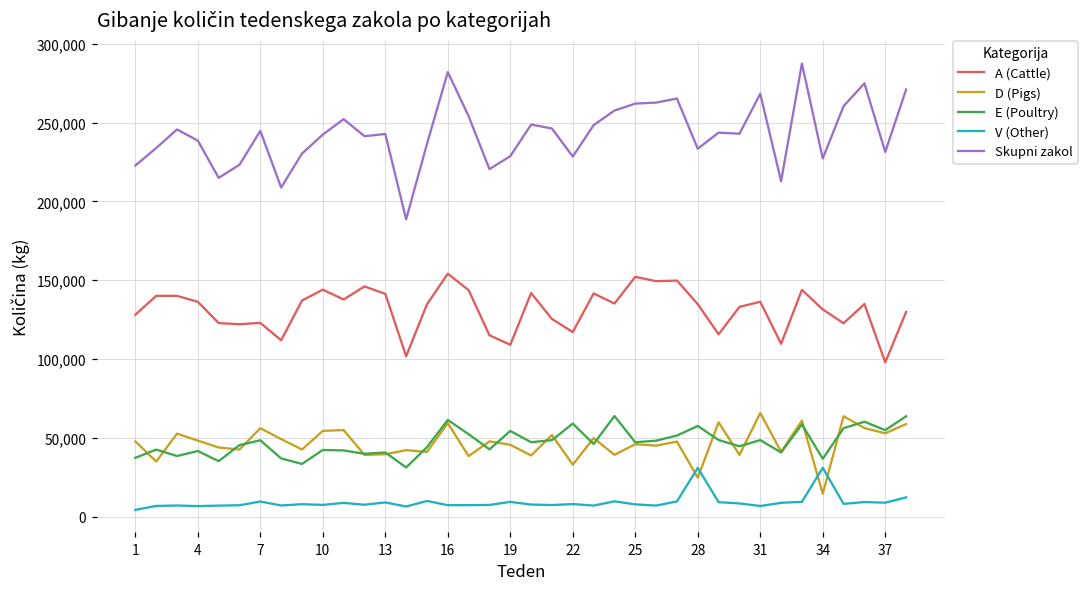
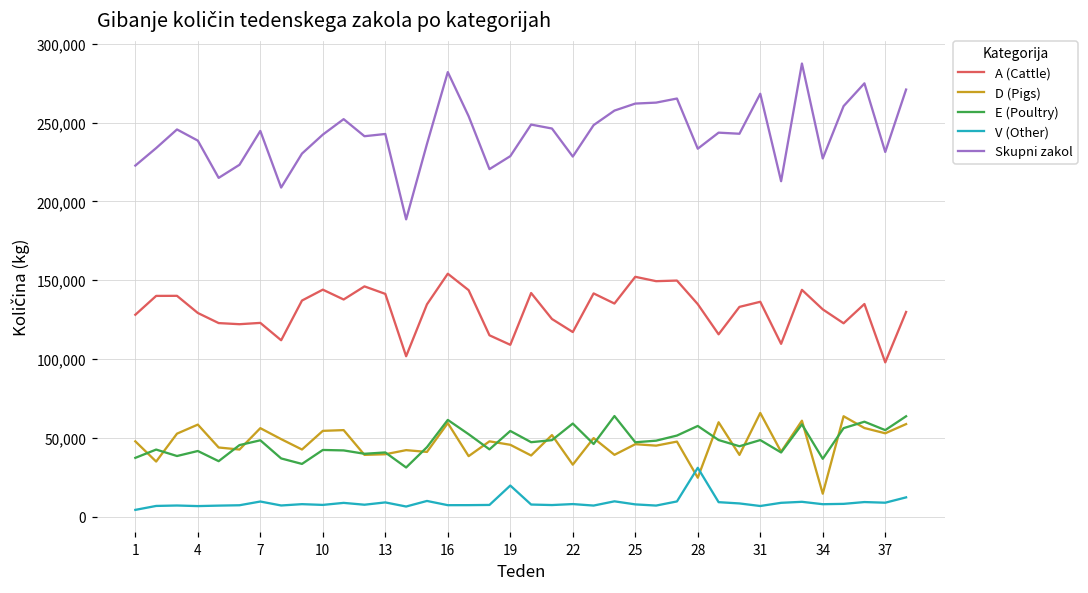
  {
    "A (Cattle)": {
      "1": "128,000",
-     "4": "136,000",
+     "4": "129,000",
      "7": "123,000",
      "10": "144,000",
      "13": "141,000",
      "16": "154,000",
      "19": "109,000",
      "22": "117,000",
      "25": "152,000",
      "28": "135,000",
      "31": "136,000",
      "34": "132,000",
      "37": "98,000"
    },
    "D (Pigs)": {
      "1": "48,000",
-     "4": "48,000",
+     "4": "58,000",
      "7": "56,000",
      "10": "54,000",
      "16": "59,000",
      "19": "46,000",
      "22": "33,000",
      "28": "25,000",
      "31": "66,000",
      "34": "15,000",
      "37": "53,000"
    },
    "E (Poultry)": {
      "1": "37,000",
      "4": "42,000",
      "7": "48,000",
      "10": "42,000",
      "16": "61,000",
      "19": "54,000",
      "22": "59,000",
      "28": "58,000",
      "31": "49,000",
      "34": "37,000",
      "37": "55,000"
    },
    "V (Other)": {
      "1": "4,000",
      "4": "7,000",
      "7": "10,000",
      "10": "7,000",
      "13": "9,000",
      "16": "7,000",
-     "19": "9,000",
+     "19": "20,000",
      "22": "8,000",
      "25": "8,000",
      "28": "31,000",
      "31": "7,000",
-     "34": "31,000",
+     "34": "8,000",
      "37": "9,000"
    },
    "Skupni zakol": {
      "1": "223,000",
      "4": "239,000",
      "7": "245,000",
      "10": "242,000",
      "13": "243,000",
      "16": "282,000",
      "19": "229,000",
      "22": "229,000",
      "25": "262,000",
      "28": "233,000",
      "31": "268,000",
      "34": "227,000",
      "37": "231,000"
    }
  }
